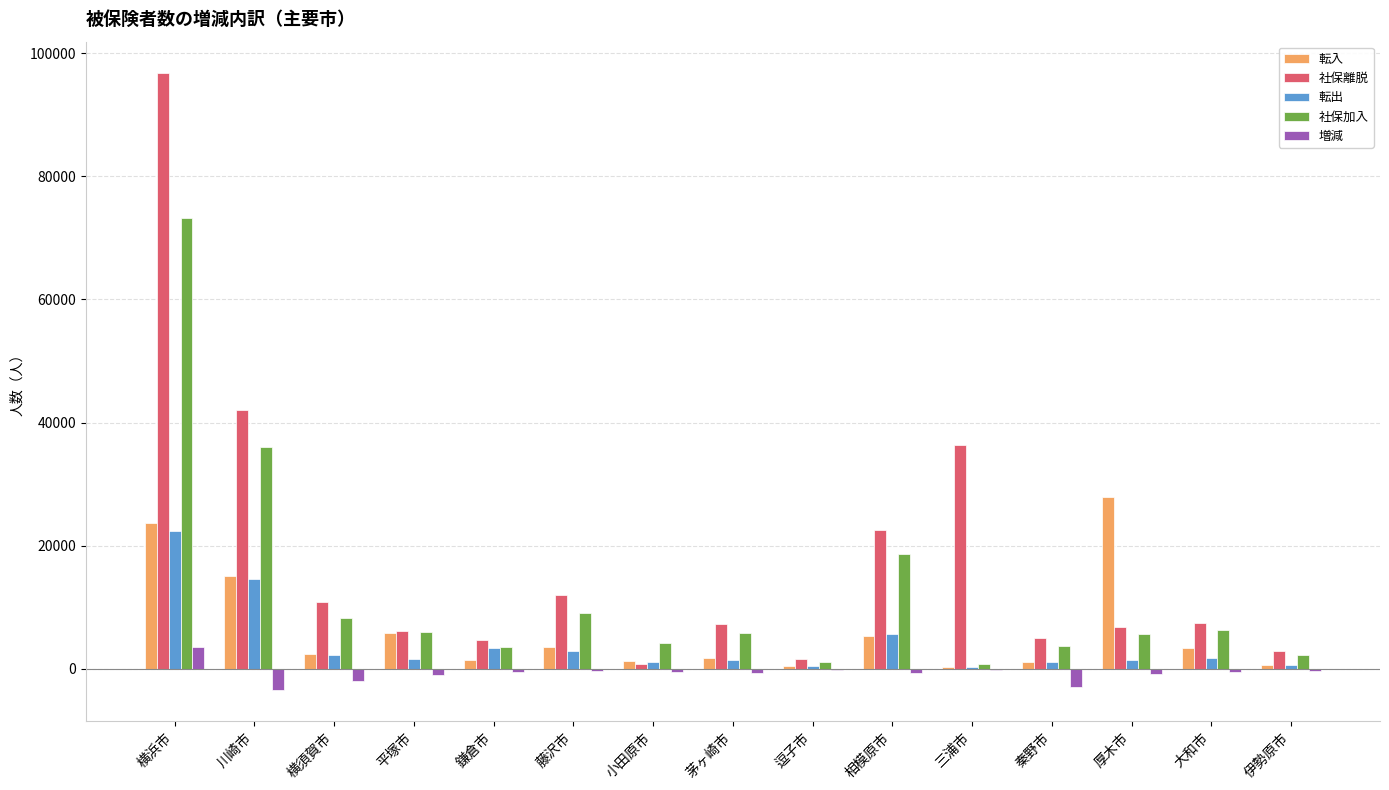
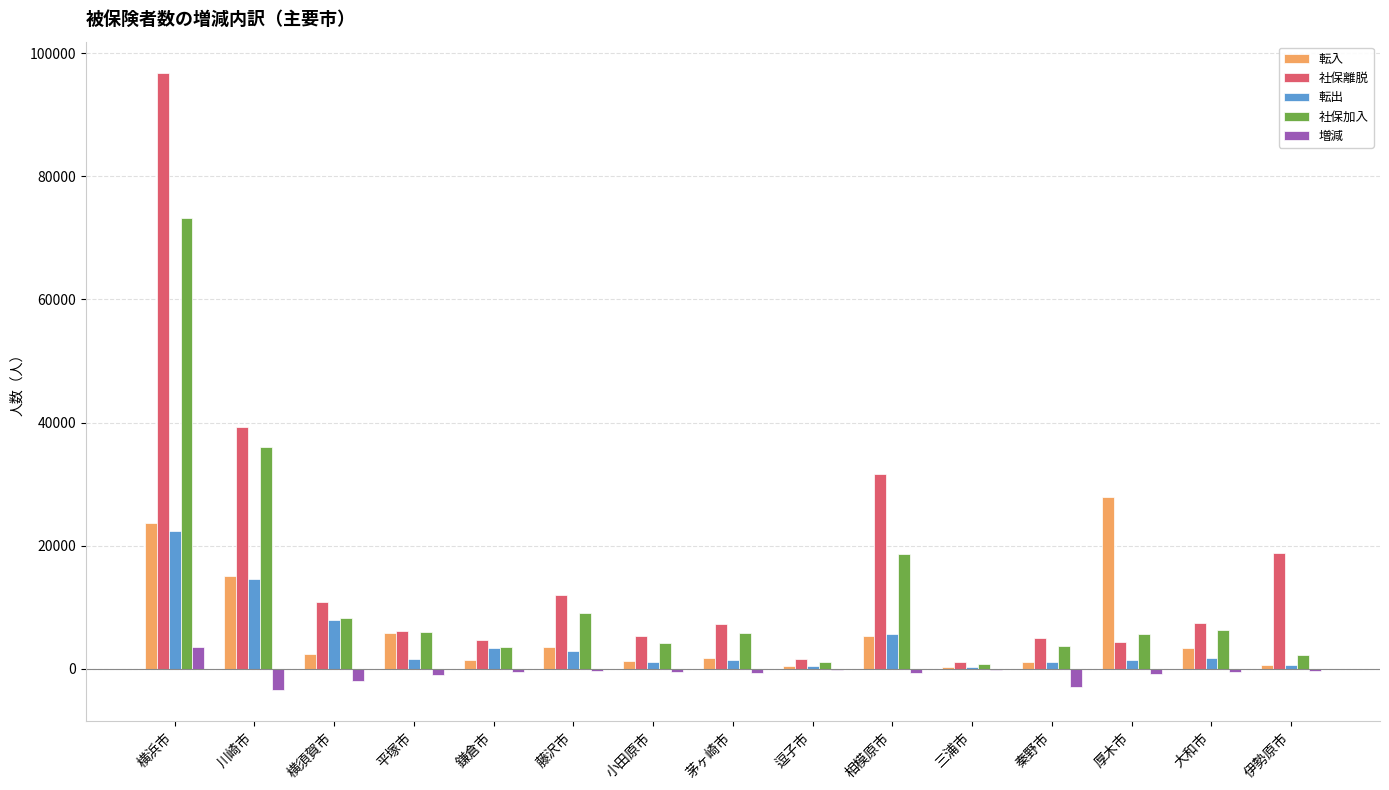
  {
    "転入": {
      "横浜市": 24000,
      "川崎市": 15000,
      "横須賀市": 2000,
      "平塚市": 6000,
      "鎌倉市": 1000,
      "藤沢市": 4000,
      "小田原市": 1000,
      "茅ヶ崎市": 2000,
      "逗子市": 1000,
      "相模原市": 5000,
      "秦野市": 1000,
      "厚木市": 28000,
      "大和市": 3000,
      "伊勢原市": 1000
    },
    "社保離脱": {
      "横浜市": 97000,
-     "川崎市": 42000,
+     "川崎市": 39000,
      "横須賀市": 11000,
      "平塚市": 6000,
      "鎌倉市": 5000,
      "藤沢市": 12000,
-     "小田原市": 1000,
+     "小田原市": 5000,
      "茅ヶ崎市": 7000,
      "逗子市": 2000,
-     "相模原市": 23000,
-     "三浦市": 36000,
+     "相模原市": 32000,
+     "三浦市": 1000,
      "秦野市": 5000,
-     "厚木市": 7000,
+     "厚木市": 4000,
      "大和市": 8000,
-     "伊勢原市": 3000
+     "伊勢原市": 19000
    },
    "転出": {
      "横浜市": 22000,
      "川崎市": 15000,
-     "横須賀市": 2000,
+     "横須賀市": 8000,
      "平塚市": 2000,
      "鎌倉市": 3000,
      "藤沢市": 3000,
      "小田原市": 1000,
      "茅ヶ崎市": 2000,
      "逗子市": 0,
      "相模原市": 6000,
      "秦野市": 1000,
      "厚木市": 1000,
      "大和市": 2000,
      "伊勢原市": 1000
    },
    "社保加入": {
      "横浜市": 73000,
      "川崎市": 36000,
      "横須賀市": 8000,
      "平塚市": 6000,
      "鎌倉市": 3000,
      "藤沢市": 9000,
      "小田原市": 4000,
      "茅ヶ崎市": 6000,
      "逗子市": 1000,
      "相模原市": 19000,
      "三浦市": 1000,
      "秦野市": 4000,
      "厚木市": 6000,
      "大和市": 6000,
      "伊勢原市": 2000
    },
    "増減": {
      "横浜市": 4000,
      "川崎市": -3000,
      "横須賀市": -2000,
      "平塚市": -1000,
      "鎌倉市": 0,
      "小田原市": -1000,
      "茅ヶ崎市": -1000,
      "相模原市": -1000,
      "秦野市": -3000,
      "厚木市": -1000,
      "大和市": 0
    }
  }
